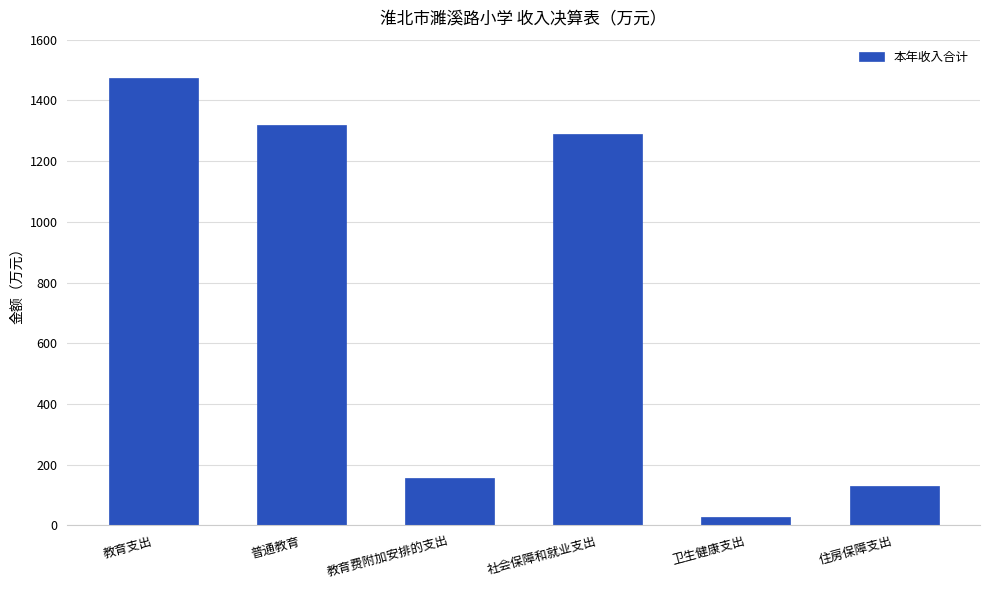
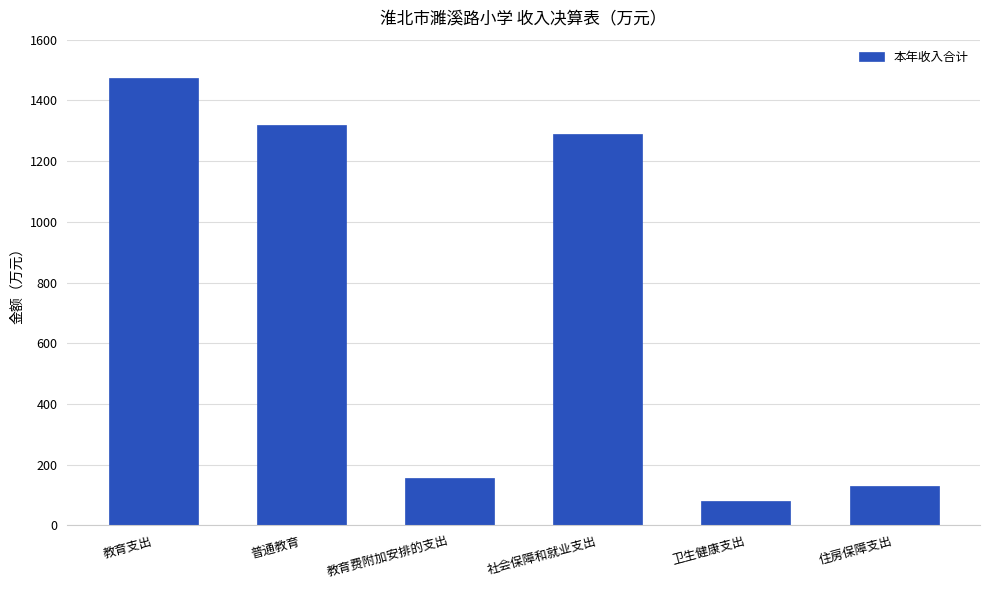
  {
    "教育支出": 1470,
    "普通教育": 1320,
    "教育费附加安排的支出": 160,
    "社会保障和就业支出": 1290,
-   "卫生健康支出": 30,
+   "卫生健康支出": 80,
    "住房保障支出": 130
  }
